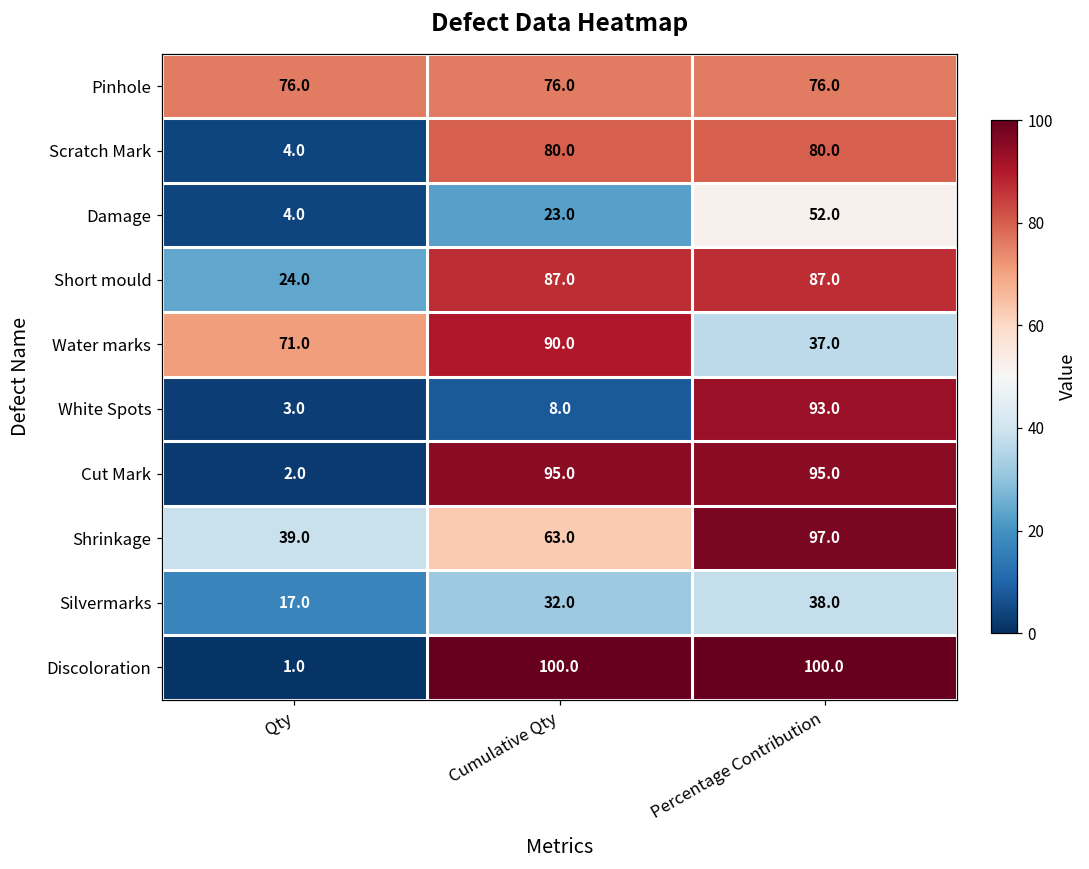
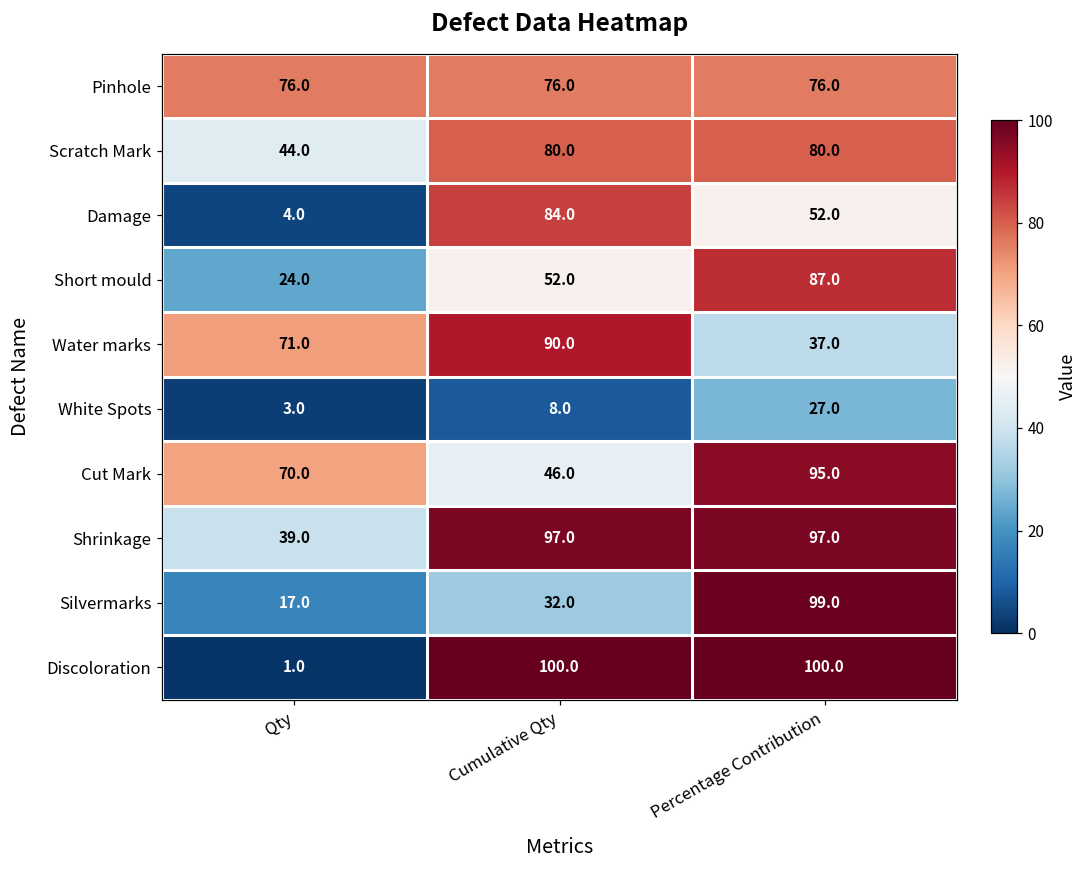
  {
    "Pinhole": {
      "Qty": 76.0,
      "Cumulative Qty": 76.0,
      "Percentage Contribution": 76.0
    },
    "Scratch Mark": {
-     "Qty": 4.0,
+     "Qty": 44.0,
      "Cumulative Qty": 80.0,
      "Percentage Contribution": 80.0
    },
    "Damage": {
      "Qty": 4.0,
-     "Cumulative Qty": 23.0,
+     "Cumulative Qty": 84.0,
      "Percentage Contribution": 52.0
    },
    "Short mould": {
      "Qty": 24.0,
-     "Cumulative Qty": 87.0,
+     "Cumulative Qty": 52.0,
      "Percentage Contribution": 87.0
    },
    "Water marks": {
      "Qty": 71.0,
      "Cumulative Qty": 90.0,
      "Percentage Contribution": 37.0
    },
    "White Spots": {
      "Qty": 3.0,
      "Cumulative Qty": 8.0,
-     "Percentage Contribution": 93.0
+     "Percentage Contribution": 27.0
    },
    "Cut Mark": {
-     "Qty": 2.0,
-     "Cumulative Qty": 95.0,
+     "Qty": 70.0,
+     "Cumulative Qty": 46.0,
      "Percentage Contribution": 95.0
    },
    "Shrinkage": {
      "Qty": 39.0,
-     "Cumulative Qty": 63.0,
+     "Cumulative Qty": 97.0,
      "Percentage Contribution": 97.0
    },
    "Silvermarks": {
      "Qty": 17.0,
      "Cumulative Qty": 32.0,
-     "Percentage Contribution": 38.0
+     "Percentage Contribution": 99.0
    },
    "Discoloration": {
      "Qty": 1.0,
      "Cumulative Qty": 100.0,
      "Percentage Contribution": 100.0
    }
  }
